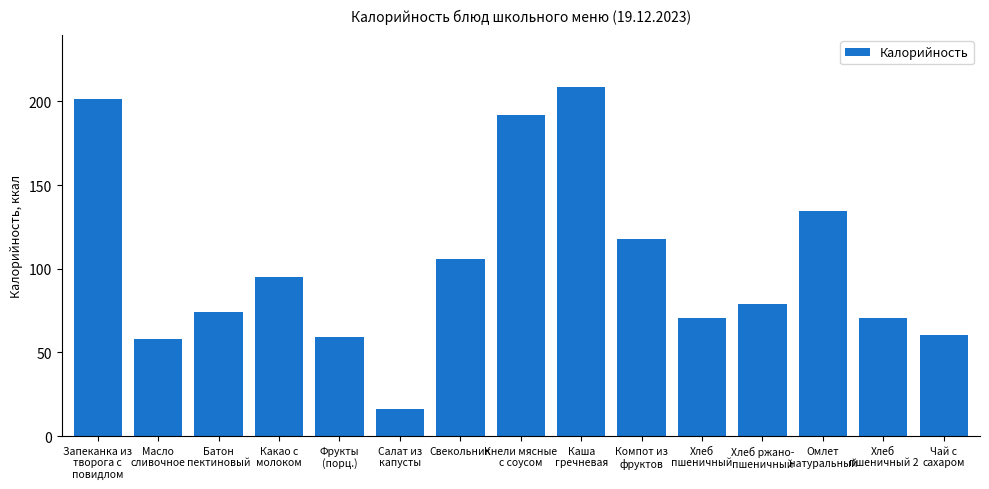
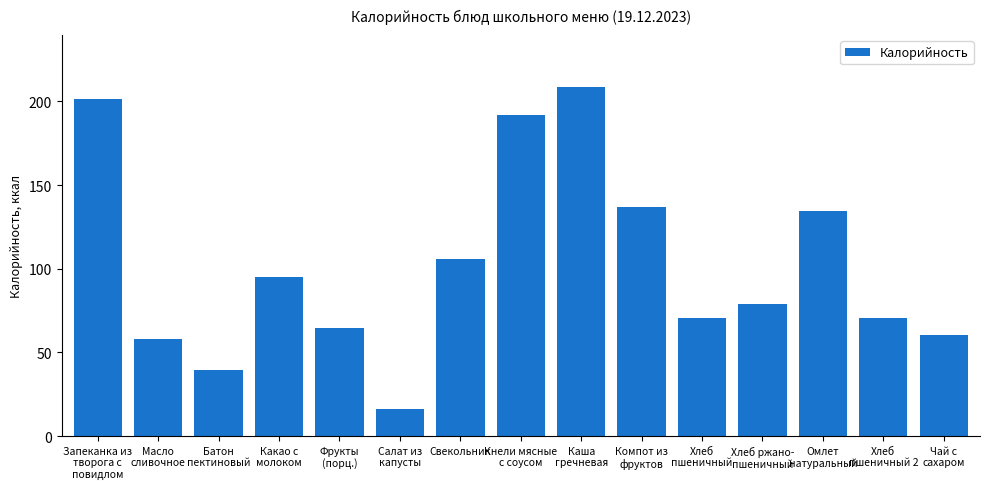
  {
    "Запеканка из творога с повидлом": 201,
    "Масло сливочное": 58,
-   "Батон пектиновый": 74,
+   "Батон пектиновый": 39,
    "Какао с молоком": 95,
-   "Фрукты (порц.)": 59,
+   "Фрукты (порц.)": 65,
    "Салат из капусты": 16,
    "Свекольник": 106,
    "Кнели мясные с соусом": 192,
    "Каша гречневая": 208,
-   "Компот из фруктов": 118,
+   "Компот из фруктов": 137,
    "Хлеб пшеничный": 71,
    "Хлеб ржано- пшеничный": 79,
    "Омлет натуральный": 134,
    "Хлеб пшеничный 2": 71,
    "Чай с сахаром": 61
  }
